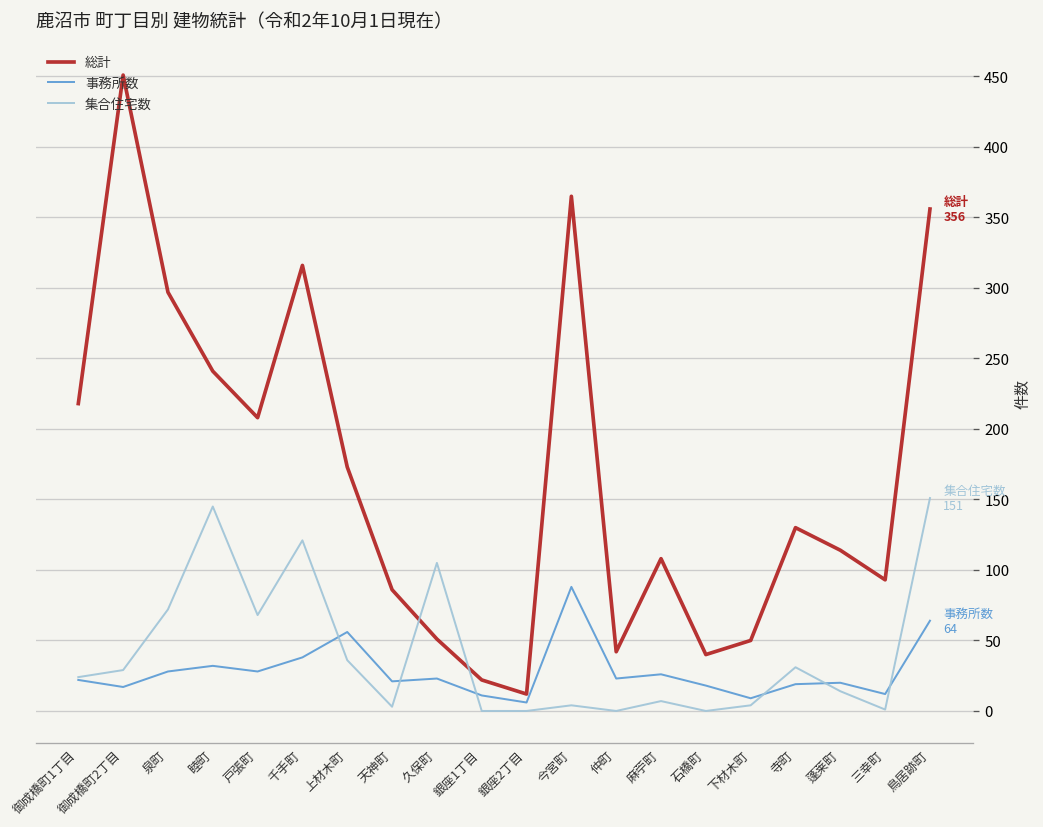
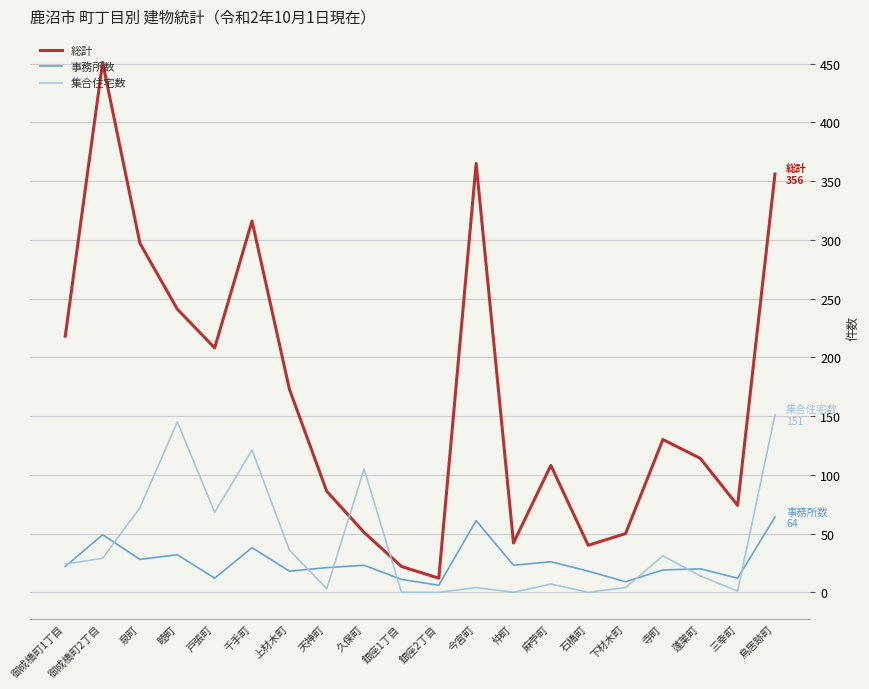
  {
    "総計": {
      "御成橋町1丁目": 218,
      "御成橋町2丁目": 451,
      "泉町": 297,
      "睦町": 241,
      "戸張町": 208,
      "千手町": 316,
      "上材木町": 173,
      "天神町": 86,
      "久保町": 51,
      "銀座1丁目": 22,
      "銀座2丁目": 12,
      "今宮町": 365,
      "仲町": 42,
      "麻苧町": 108,
      "石橋町": 40,
      "下材木町": 50,
      "寺町": 130,
      "蓬莱町": 114,
-     "三幸町": 93
+     "三幸町": 74
    },
    "事務所数": {
-     "御成橋町2丁目": 17,
+     "御成橋町2丁目": 49,
      "泉町": 28,
      "睦町": 32,
-     "戸張町": 28,
+     "戸張町": 12,
      "千手町": 38,
-     "上材木町": 56,
+     "上材木町": 18,
      "天神町": 21,
      "久保町": 23,
      "銀座1丁目": 11,
      "銀座2丁目": 6,
-     "今宮町": 88,
+     "今宮町": 61,
      "仲町": 23,
      "麻苧町": 26,
      "石橋町": 18,
      "下材木町": 9,
      "寺町": 19,
      "蓬莱町": 20,
      "三幸町": 12
    },
    "集合住宅数": {
      "鳥居跡町": 151
    }
  }
